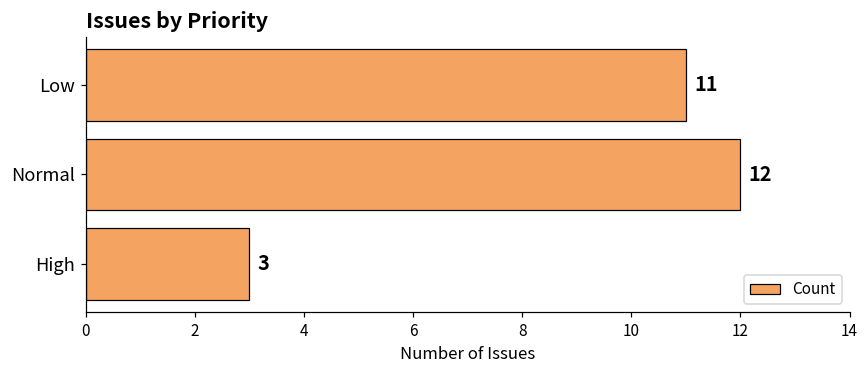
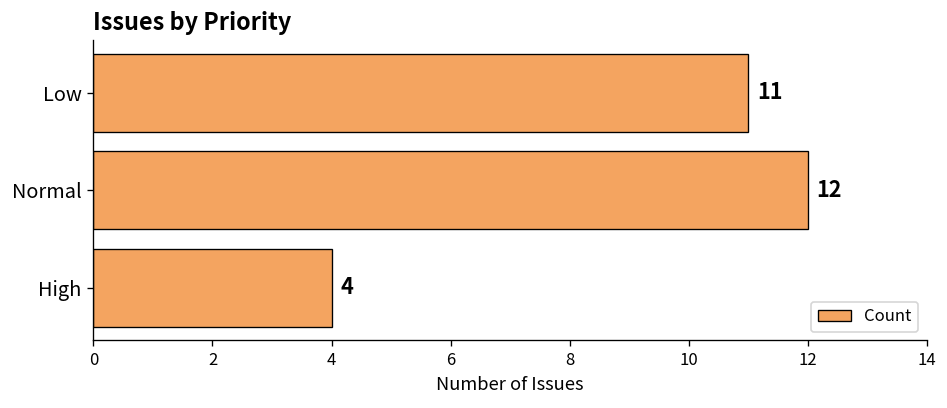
  {
    "Low": 11,
    "Normal": 12,
-   "High": 3
+   "High": 4
  }
